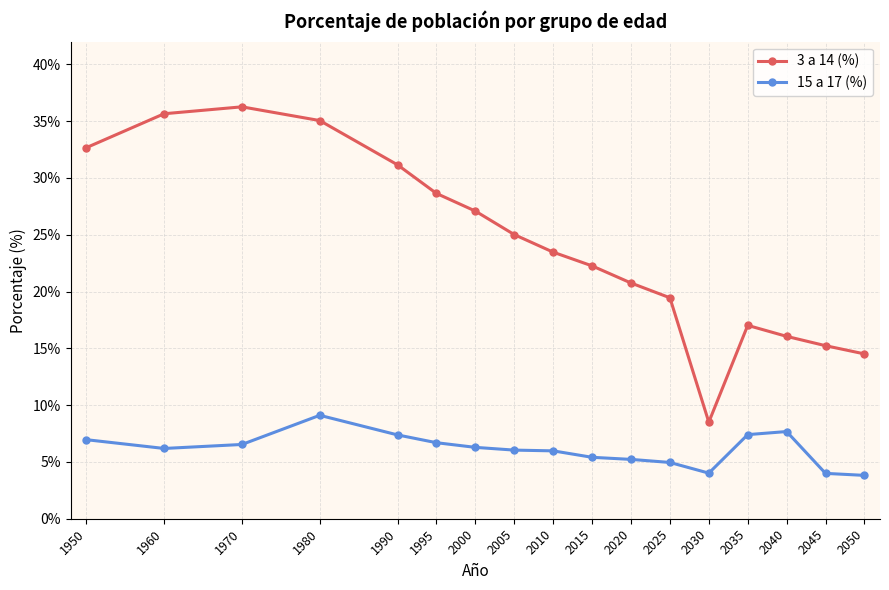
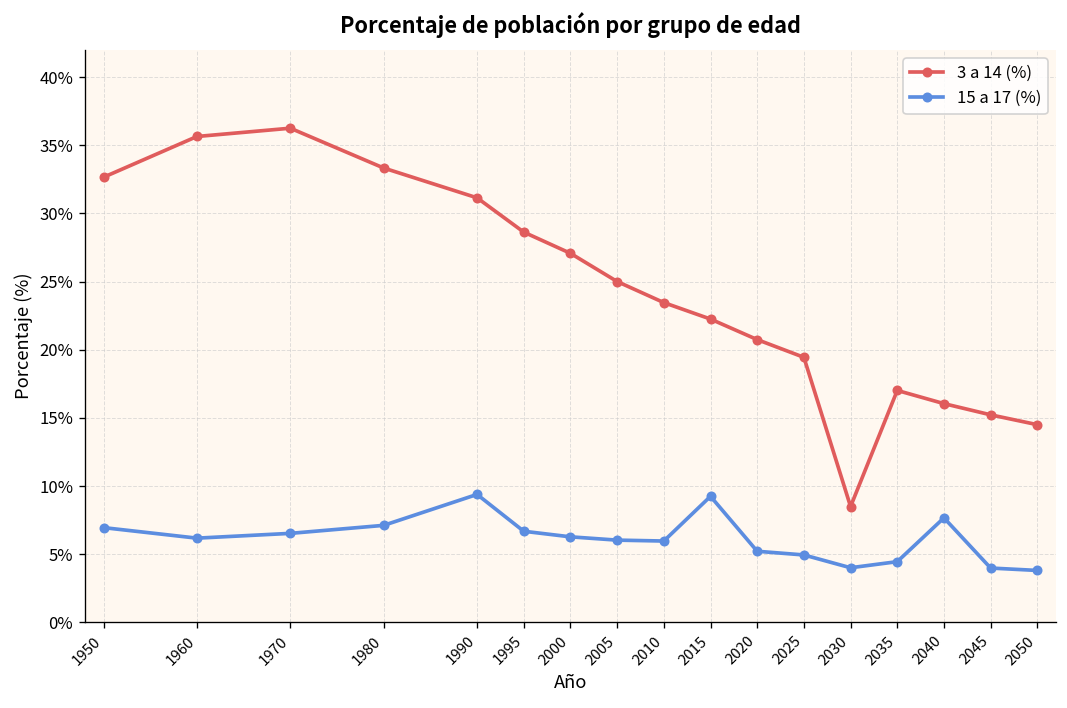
  {
    "3 a 14 (%)": {
      "1950": "32.7%",
      "1960": "35.6%",
      "1970": "36.3%",
-     "1980": "35.0%",
+     "1980": "33.3%",
      "1990": "31.1%",
      "1995": "28.6%",
      "2000": "27.1%",
      "2005": "25.0%",
      "2010": "23.5%",
      "2015": "22.3%",
      "2020": "20.7%",
      "2025": "19.4%",
      "2030": "8.5%",
      "2035": "17.0%",
      "2040": "16.1%",
      "2045": "15.2%",
      "2050": "14.5%"
    },
    "15 a 17 (%)": {
      "1950": "7.0%",
      "1960": "6.2%",
      "1970": "6.5%",
-     "1980": "9.1%",
-     "1990": "7.4%",
+     "1980": "7.1%",
+     "1990": "9.4%",
      "1995": "6.7%",
      "2000": "6.3%",
      "2005": "6.0%",
      "2010": "6.0%",
-     "2015": "5.4%",
+     "2015": "9.3%",
      "2020": "5.2%",
      "2025": "5.0%",
      "2030": "4.0%",
-     "2035": "7.4%",
+     "2035": "4.5%",
      "2040": "7.7%",
      "2045": "4.0%",
      "2050": "3.8%"
    }
  }
